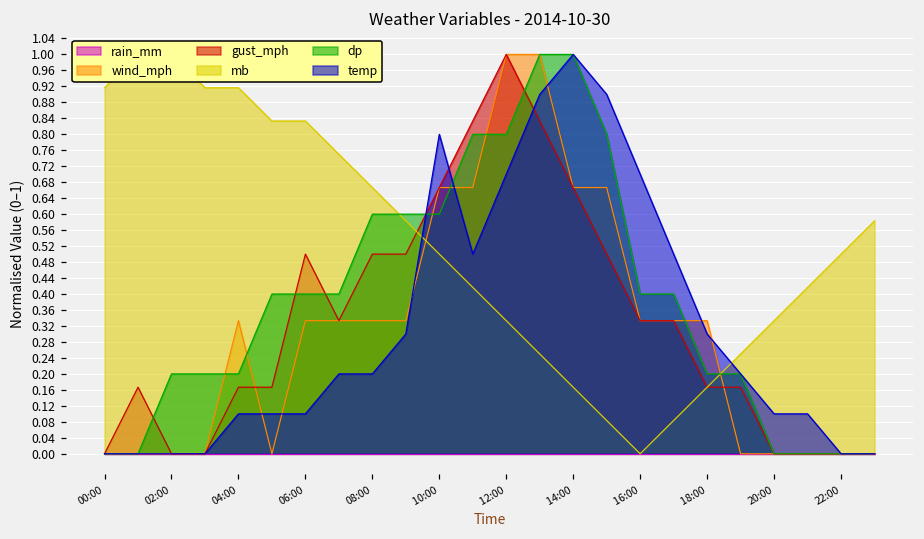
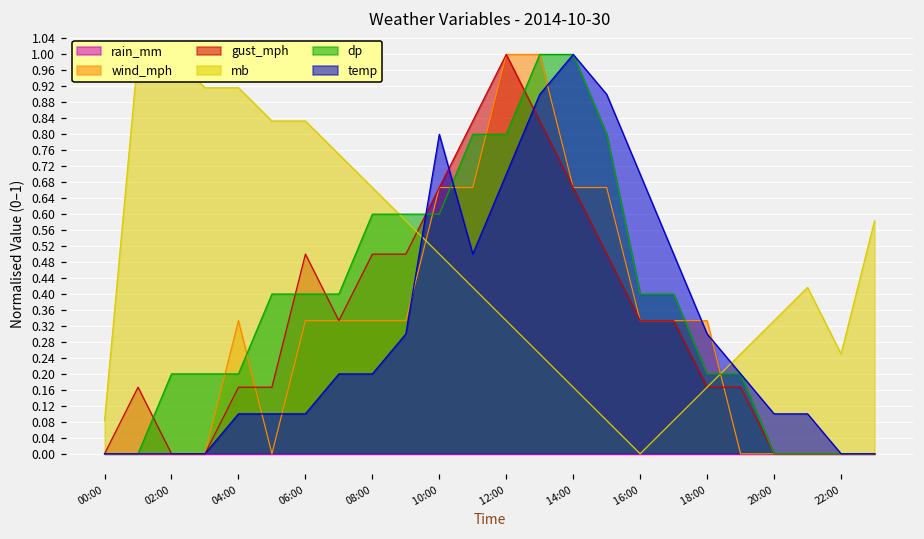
  {
    "rain_mm": {
      "04:00": 0.00,
      "06:00": 0.00,
      "08:00": 0.00,
      "10:00": 0.00,
      "12:00": 0.00,
      "14:00": 0.00,
      "18:00": 0.00
    },
    "wind_mph": {
      "04:00": 0.33,
      "06:00": 0.33,
      "08:00": 0.33,
      "18:00": 0.33
    },
    "gust_mph": {
      "04:00": 0.17,
      "06:00": 0.50,
      "08:00": 0.50
    },
    "mb": {
-     "00:00": 0.92,
+     "00:00": 0.08,
      "04:00": 0.92,
      "06:00": 0.83,
      "08:00": 0.67,
      "10:00": 0.50,
      "12:00": 0.33,
      "14:00": 0.17,
      "20:00": 0.33,
-     "22:00": 0.50
+     "22:00": 0.25
    },
    "dp": {
      "02:00": 0.20,
      "04:00": 0.20,
      "06:00": 0.40,
      "08:00": 0.60,
      "10:00": 0.60,
      "12:00": 0.80,
      "16:00": 0.40,
      "18:00": 0.20
    },
    "temp": {
      "04:00": 0.10,
      "06:00": 0.10,
      "08:00": 0.20,
      "10:00": 0.80,
      "12:00": 0.70,
      "16:00": 0.70,
      "18:00": 0.30,
      "20:00": 0.10
    }
  }
